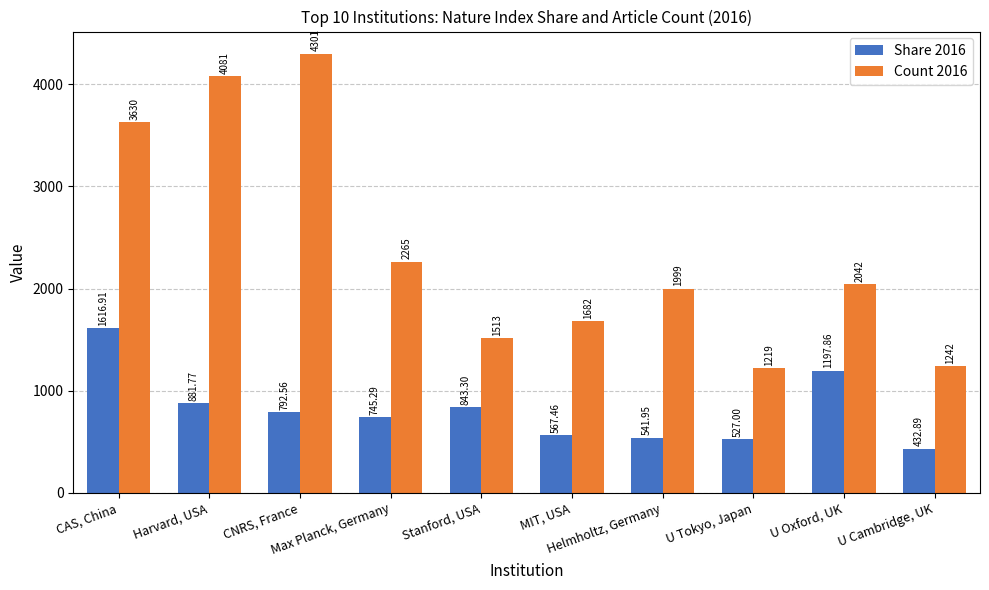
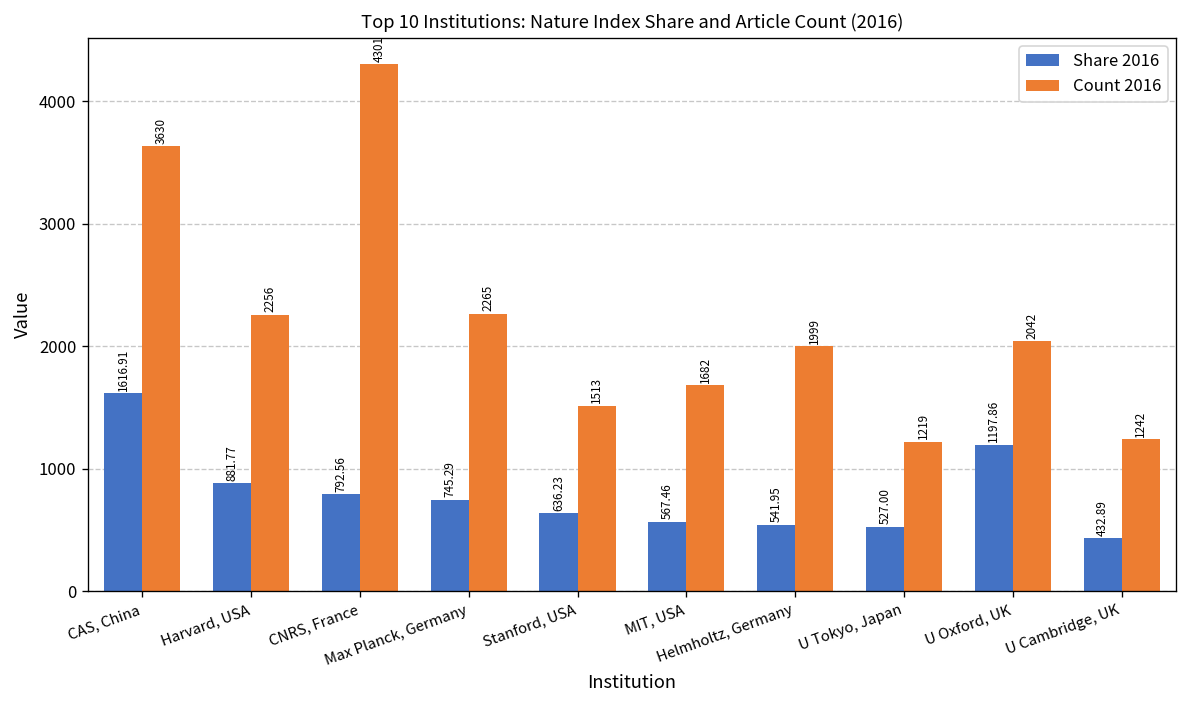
  {
    "Share 2016": {
      "CAS, China": 1616.91,
      "Harvard, USA": 881.77,
      "CNRS, France": 792.56,
      "Max Planck, Germany": 745.29,
-     "Stanford, USA": 843.30,
+     "Stanford, USA": 636.23,
      "MIT, USA": 567.46,
      "Helmholtz, Germany": 541.95,
      "U Tokyo, Japan": 527.00,
      "U Oxford, UK": 1197.86,
      "U Cambridge, UK": 432.89
    },
    "Count 2016": {
      "CAS, China": 3630,
-     "Harvard, USA": 4081,
+     "Harvard, USA": 2256,
      "CNRS, France": 4301,
      "Max Planck, Germany": 2265,
      "Stanford, USA": 1513,
      "MIT, USA": 1682,
      "Helmholtz, Germany": 1999,
      "U Tokyo, Japan": 1219,
      "U Oxford, UK": 2042,
      "U Cambridge, UK": 1242
    }
  }
